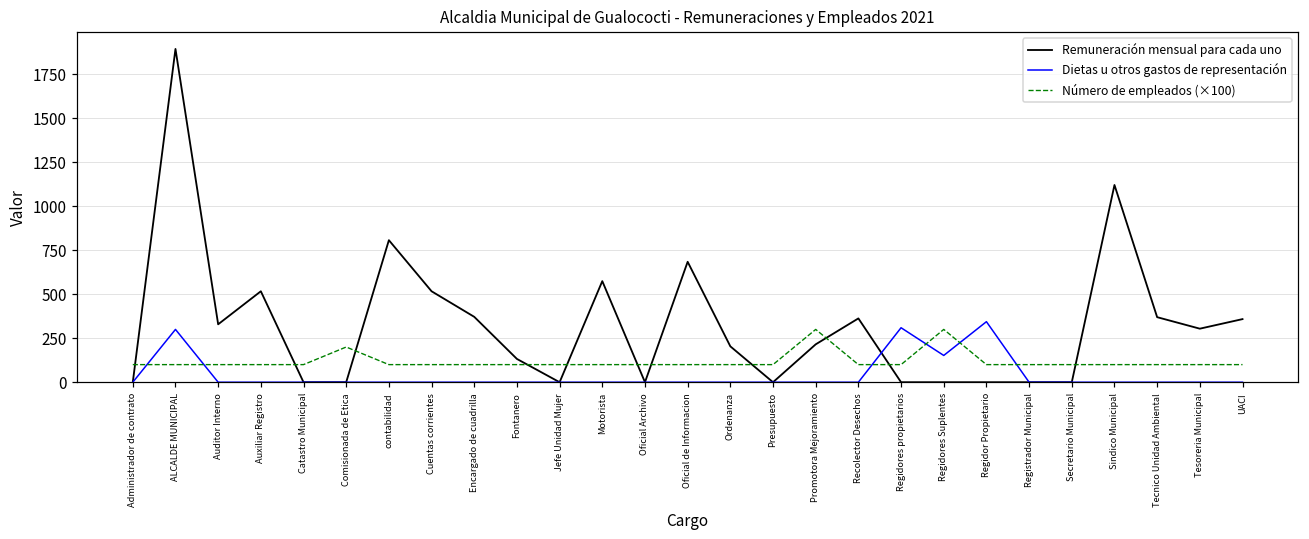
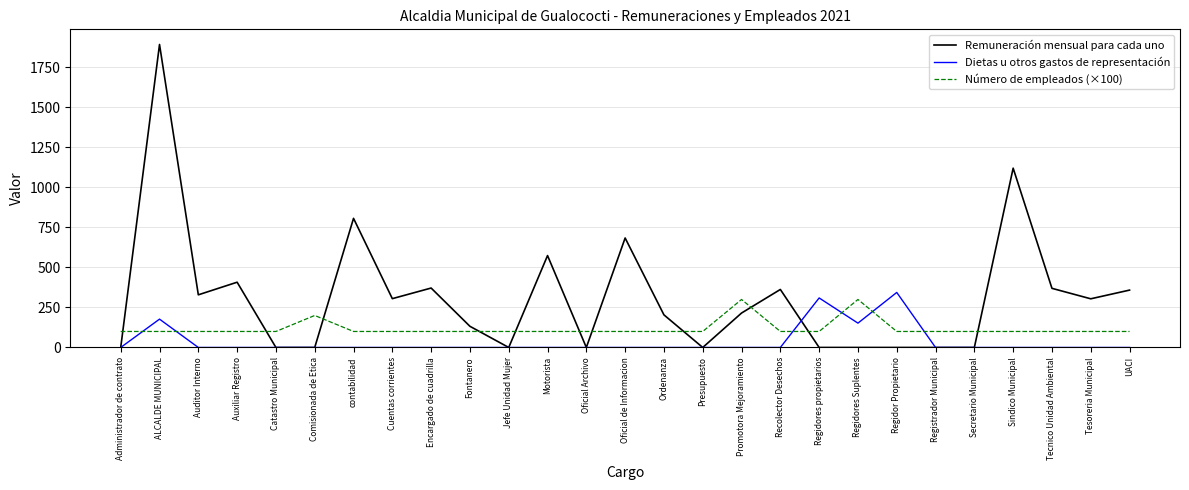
  {
    "Remuneración mensual para cada uno": {
      "ALCALDE MUNICIPAL": 1890,
      "Auditor Interno": 330,
-     "Auxiliar Registro": 520,
+     "Auxiliar Registro": 410,
      "contabilidad": 810,
-     "Cuentas corrientes": 520,
+     "Cuentas corrientes": 310,
      "Encargado de cuadrilla": 370,
      "Fontanero": 130,
      "Motorista": 570,
      "Oficial de Informacion": 680,
      "Ordenanza": 200,
      "Promotora Mejoramiento": 220,
      "Recolector Desechos": 360,
      "Regidores propietarios": 0,
      "Regidores Suplentes": 0,
      "Regidor Propietario": 0,
      "Sindico Municipal": 1120,
      "Tecnico Unidad Ambiental": 370,
      "Tesoreria Municipal": 300,
      "UACI": 360
    },
    "Dietas u otros gastos de representación": {
-     "ALCALDE MUNICIPAL": 300,
+     "ALCALDE MUNICIPAL": 180,
      "Auditor Interno": 0,
      "Auxiliar Registro": 0,
      "contabilidad": 0,
      "Cuentas corrientes": 0,
      "Encargado de cuadrilla": 0,
      "Fontanero": 0,
      "Motorista": 0,
      "Oficial de Informacion": 0,
      "Ordenanza": 0,
      "Promotora Mejoramiento": 0,
      "Recolector Desechos": 0,
      "Regidores propietarios": 310,
      "Regidores Suplentes": 150,
      "Regidor Propietario": 340,
      "Sindico Municipal": 0,
      "Tecnico Unidad Ambiental": 0,
      "Tesoreria Municipal": 0,
      "UACI": 0
    },
    "Número de empleados (×100)": {
      "Administrador de contrato": 100,
      "ALCALDE MUNICIPAL": 100,
      "Auditor Interno": 100,
      "Auxiliar Registro": 100,
      "Catastro Municipal": 100,
      "Comisionada de Etica": 200,
      "contabilidad": 100,
      "Cuentas corrientes": 100,
      "Encargado de cuadrilla": 100,
      "Fontanero": 100,
      "Jefe Unidad Mujer": 100,
      "Motorista": 100,
      "Oficial Archivo": 100,
      "Oficial de Informacion": 100,
      "Ordenanza": 100,
      "Presupuesto": 100,
      "Promotora Mejoramiento": 300,
      "Recolector Desechos": 100,
      "Regidores propietarios": 100,
      "Regidores Suplentes": 300,
      "Regidor Propietario": 100,
      "Registrador Municipal": 100,
      "Secretario Municipal": 100,
      "Sindico Municipal": 100,
      "Tecnico Unidad Ambiental": 100,
      "Tesoreria Municipal": 100,
      "UACI": 100
    }
  }
